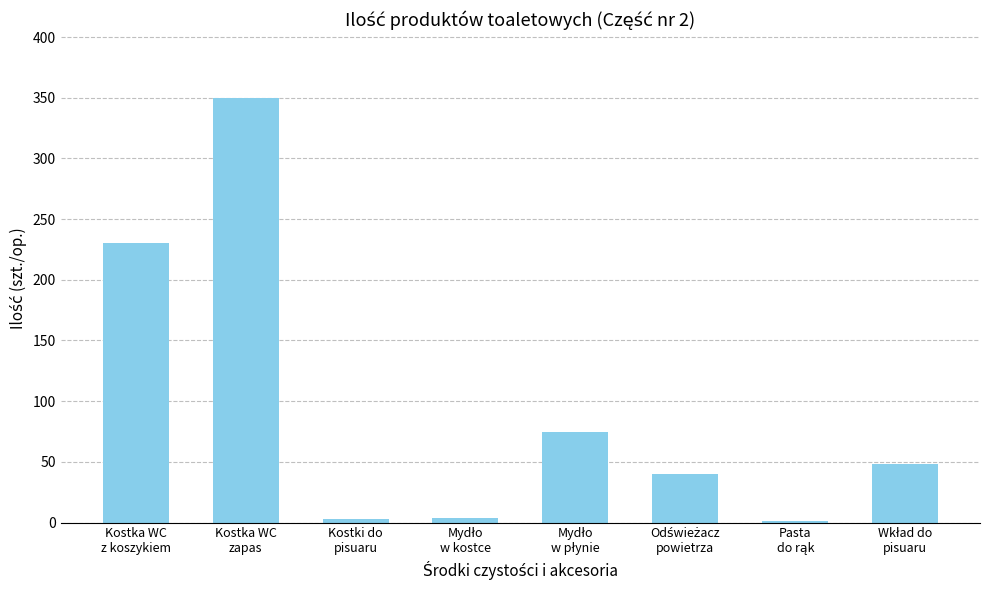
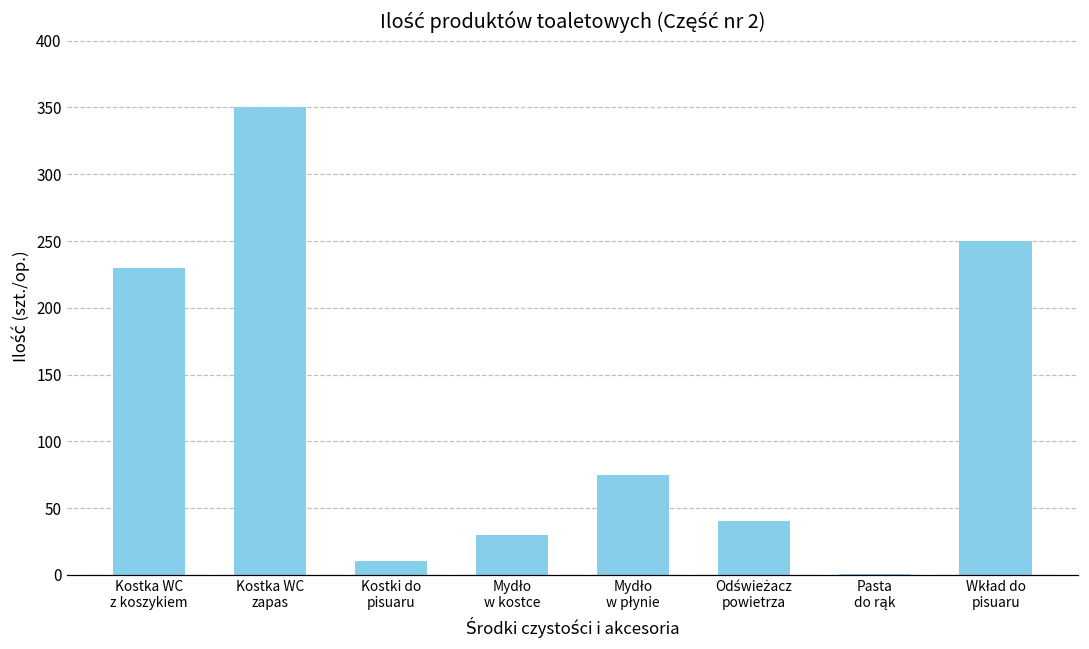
  {
    "Kostka WC z koszykiem": 230,
    "Kostka WC zapas": 350,
-   "Kostki do pisuaru": 3,
-   "Mydło w kostce": 4,
+   "Kostki do pisuaru": 10,
+   "Mydło w kostce": 30,
    "Mydło w płynie": 75,
    "Odświeżacz powietrza": 40,
-   "Wkład do pisuaru": 48
+   "Wkład do pisuaru": 250
  }
